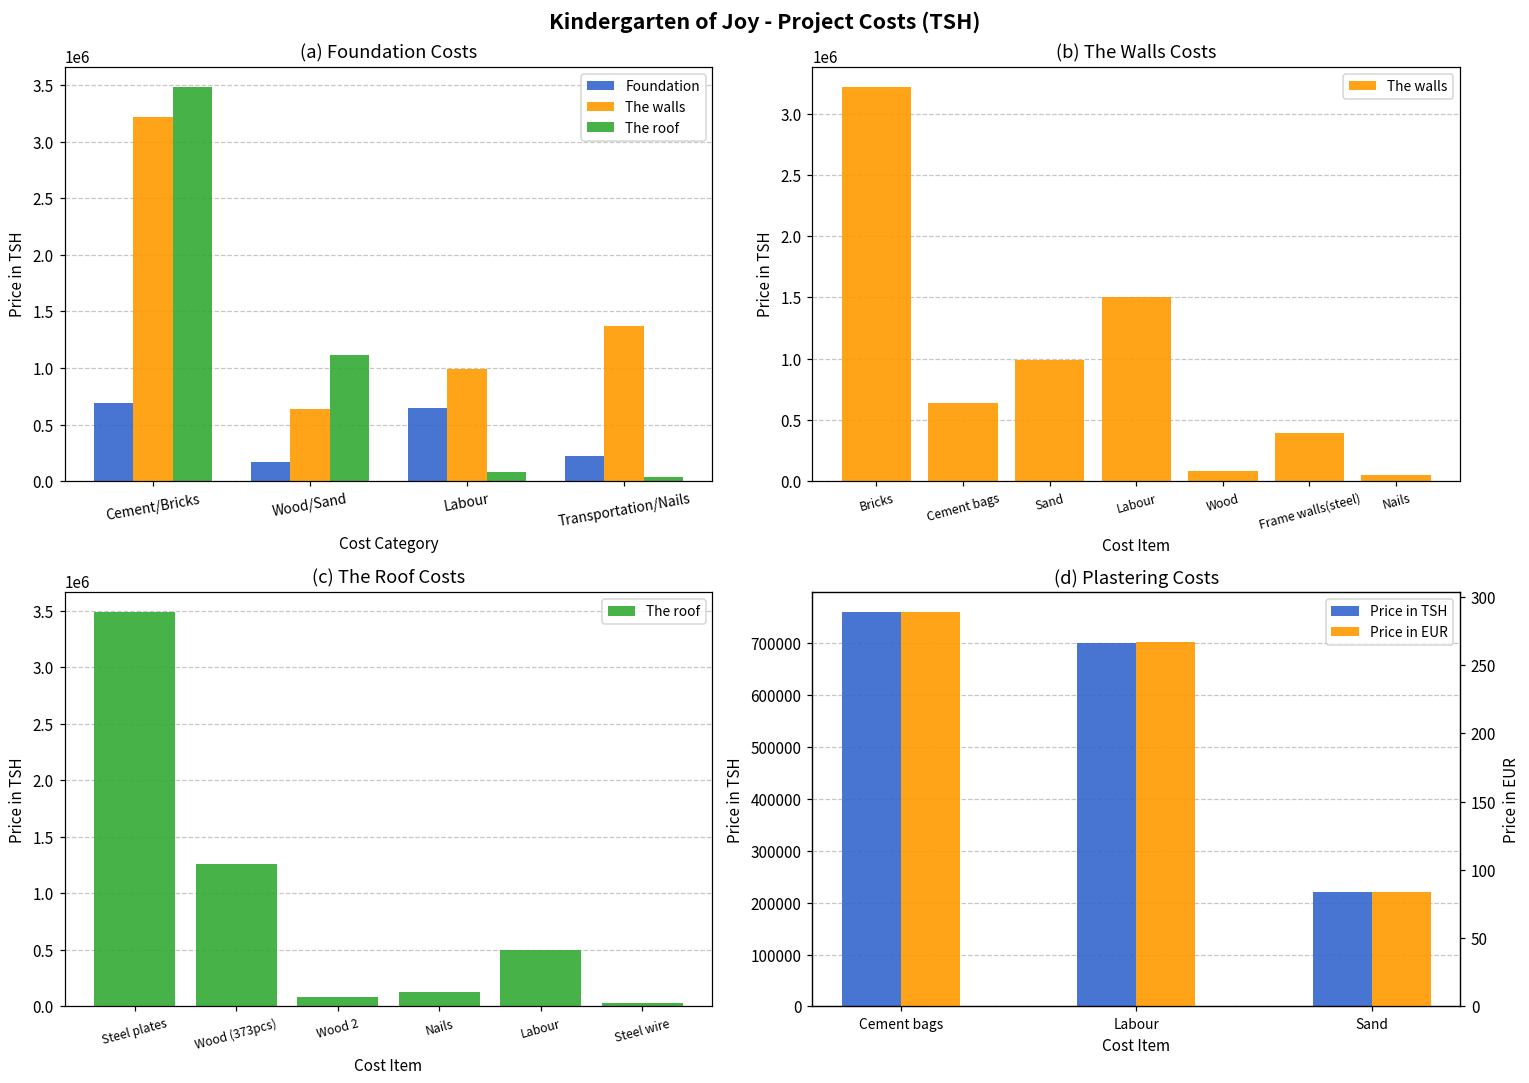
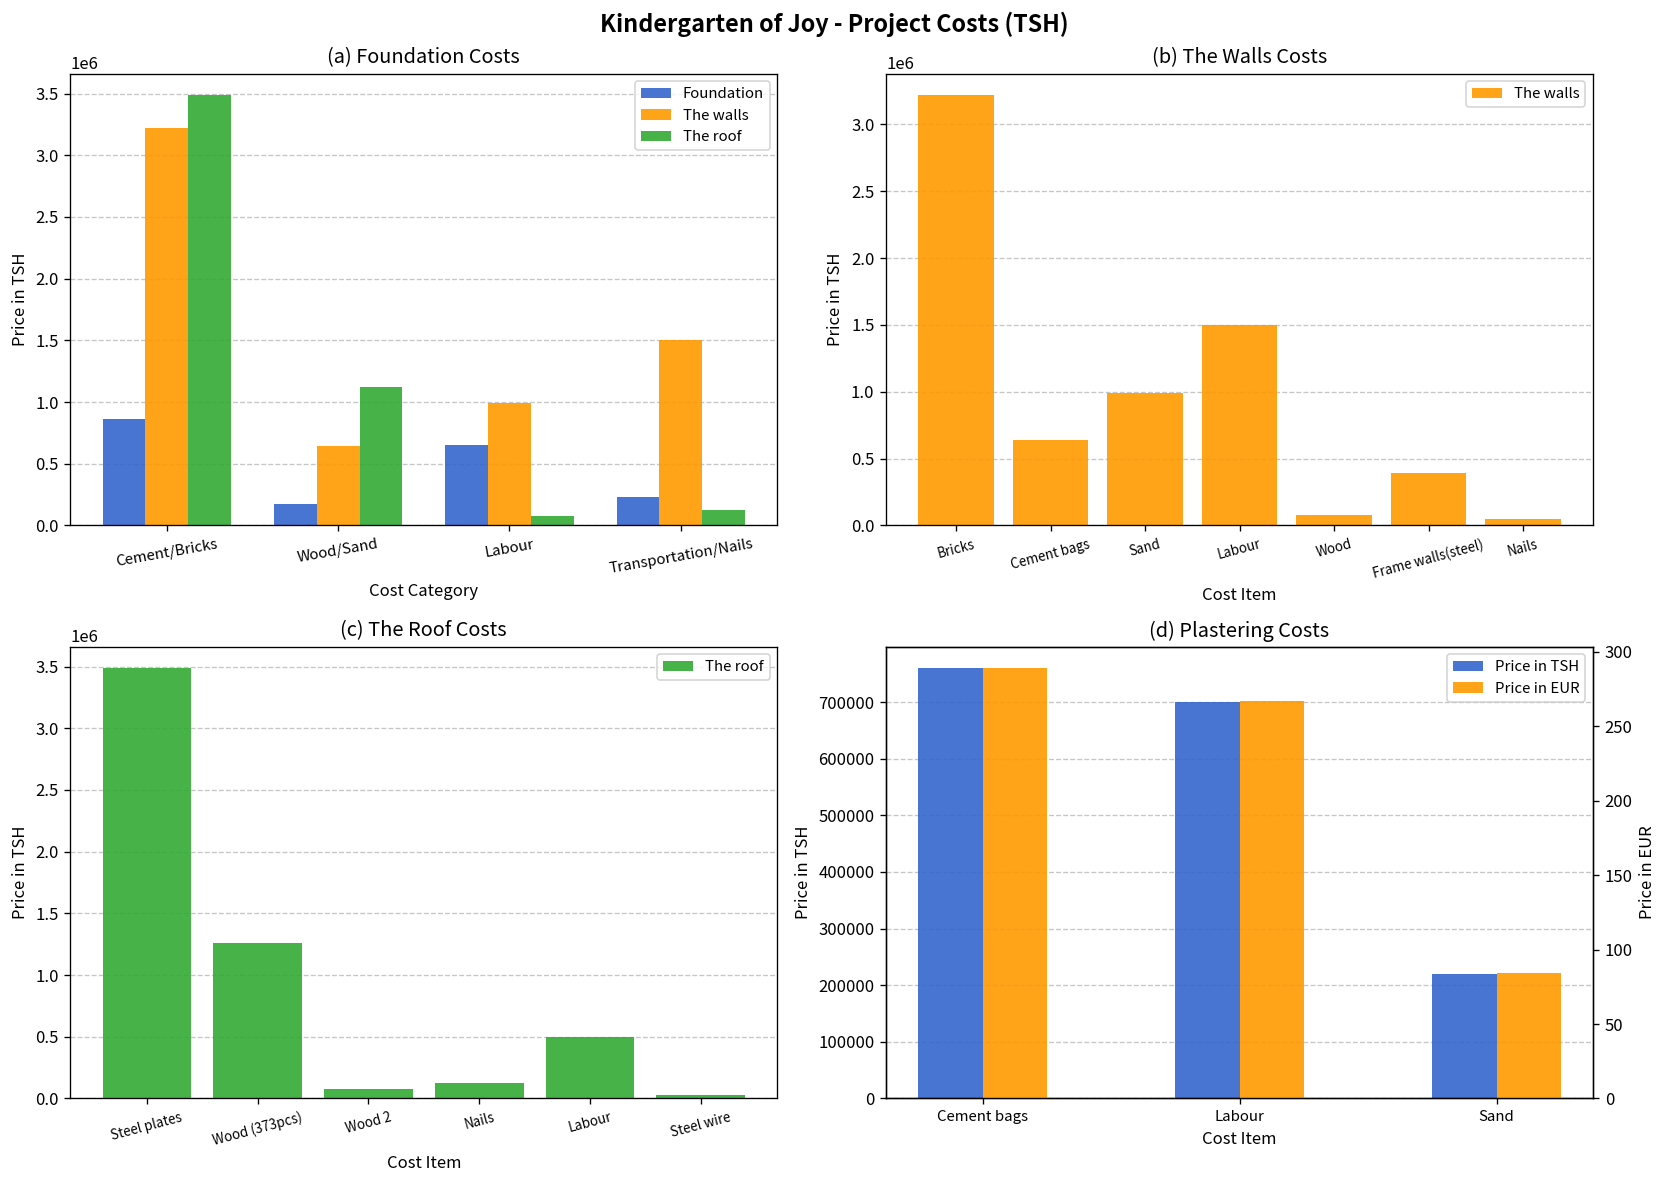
  {
    "(a) Foundation Costs": {
      "Foundation": {
-       "Cement/Bricks": 690000,
+       "Cement/Bricks": 860000,
        "Wood/Sand": 170000,
        "Labour": 650000,
        "Transportation/Nails": 230000
      },
      "The walls": {
        "Cement/Bricks": 3220000,
        "Wood/Sand": 640000,
        "Labour": 990000,
-       "Transportation/Nails": 1370000
+       "Transportation/Nails": 1500000
      },
      "The roof": {
        "Cement/Bricks": 3490000,
        "Wood/Sand": 1120000,
        "Labour": 80000,
-       "Transportation/Nails": 40000
+       "Transportation/Nails": 130000
      }
    },
    "(b) The Walls Costs": {
      "Bricks": 3220000,
      "Cement bags": 640000,
      "Sand": 990000,
      "Labour": 1500000,
      "Wood": 80000,
      "Frame walls(steel)": 390000,
      "Nails": 50000
    },
    "(c) The Roof Costs": {
      "Steel plates": 3490000,
      "Wood (373pcs)": 1260000,
      "Wood 2": 80000,
      "Nails": 130000,
      "Labour": 500000,
      "Steel wire": 30000
    }
  }
